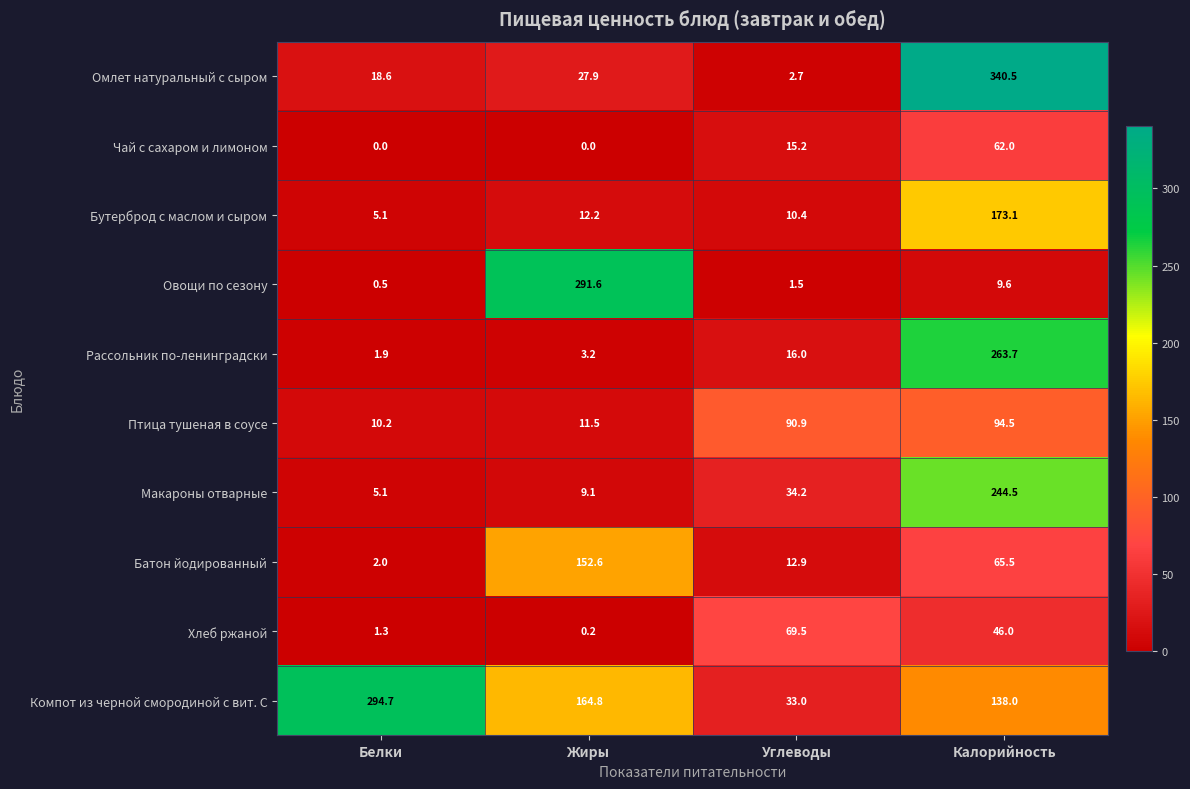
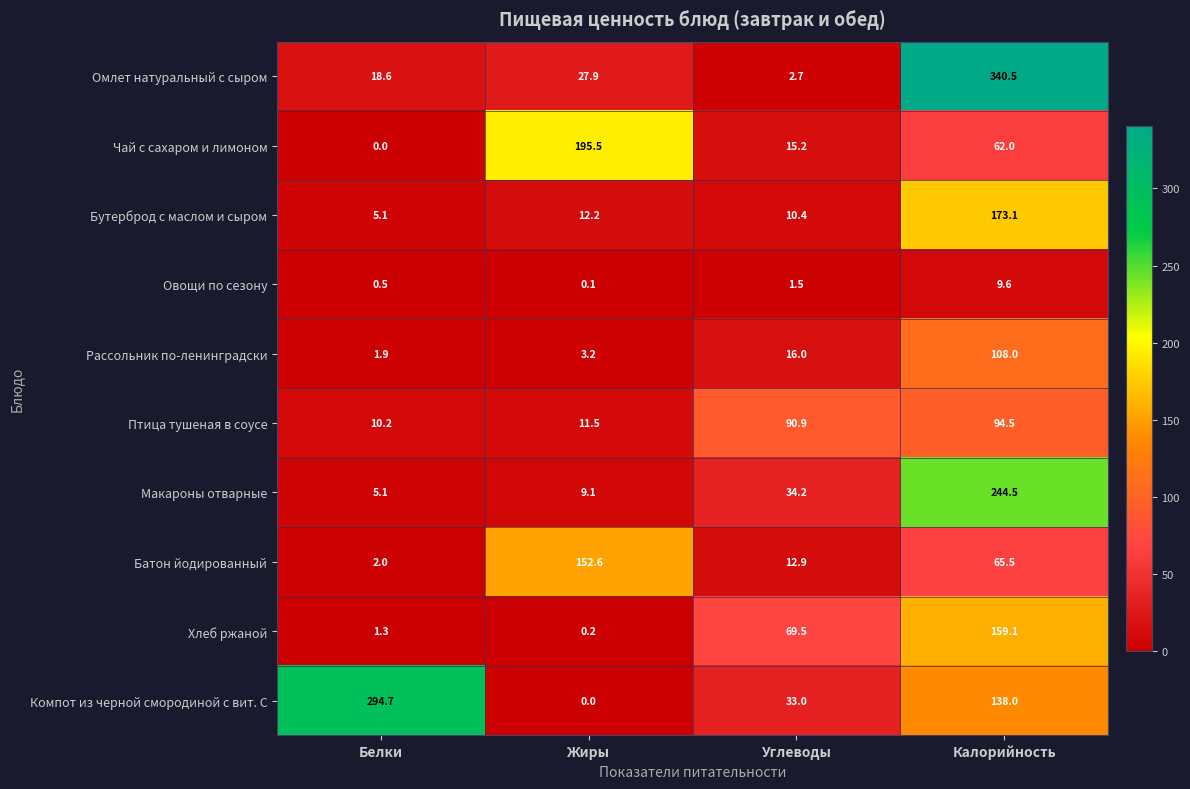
  {
    "Омлет натуральный с сыром": {
      "Белки": 18.6,
      "Жиры": 27.9,
      "Углеводы": 2.7,
      "Калорийность": 340.5
    },
    "Чай с сахаром и лимоном": {
      "Белки": 0.0,
-     "Жиры": 0.0,
+     "Жиры": 195.5,
      "Углеводы": 15.2,
      "Калорийность": 62.0
    },
    "Бутерброд с маслом и сыром": {
      "Белки": 5.1,
      "Жиры": 12.2,
      "Углеводы": 10.4,
      "Калорийность": 173.1
    },
    "Овощи по сезону": {
      "Белки": 0.5,
-     "Жиры": 291.6,
+     "Жиры": 0.1,
      "Углеводы": 1.5,
      "Калорийность": 9.6
    },
    "Рассольник по-ленинградски": {
      "Белки": 1.9,
      "Жиры": 3.2,
      "Углеводы": 16.0,
-     "Калорийность": 263.7
+     "Калорийность": 108.0
    },
    "Птица тушеная в соусе": {
      "Белки": 10.2,
      "Жиры": 11.5,
      "Углеводы": 90.9,
      "Калорийность": 94.5
    },
    "Макароны отварные": {
      "Белки": 5.1,
      "Жиры": 9.1,
      "Углеводы": 34.2,
      "Калорийность": 244.5
    },
    "Батон йодированный": {
      "Белки": 2.0,
      "Жиры": 152.6,
      "Углеводы": 12.9,
      "Калорийность": 65.5
    },
    "Хлеб ржаной": {
      "Белки": 1.3,
      "Жиры": 0.2,
      "Углеводы": 69.5,
-     "Калорийность": 46.0
+     "Калорийность": 159.1
    },
    "Компот из черной смородиной с вит. С": {
      "Белки": 294.7,
-     "Жиры": 164.8,
+     "Жиры": 0.0,
      "Углеводы": 33.0,
      "Калорийность": 138.0
    }
  }
